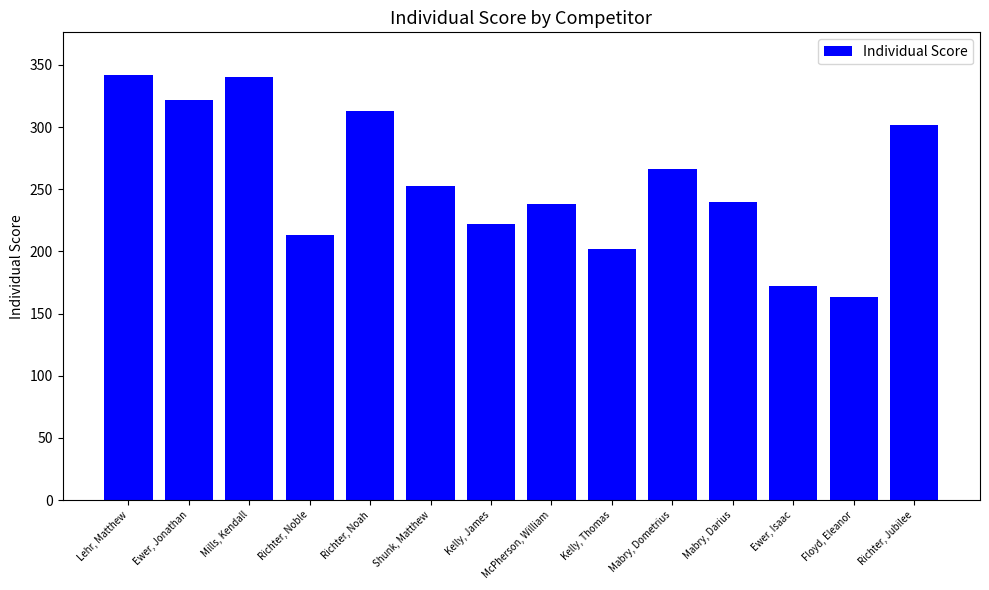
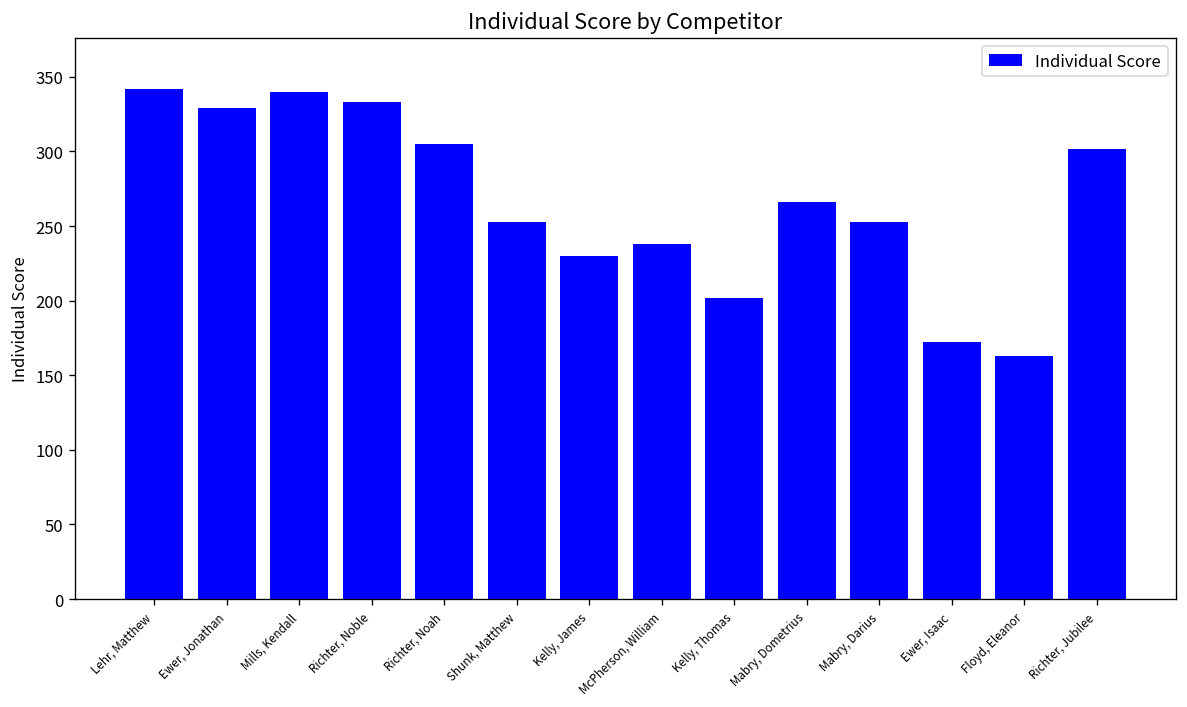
  {
    "Lehr, Matthew": 342,
-   "Ewer, Jonathan": 322,
+   "Ewer, Jonathan": 329,
    "Mills, Kendall": 340,
-   "Richter, Noble": 213,
-   "Richter, Noah": 313,
+   "Richter, Noble": 333,
+   "Richter, Noah": 305,
    "Shunk, Matthew": 253,
-   "Kelly, James": 222,
+   "Kelly, James": 230,
    "McPherson, William": 238,
    "Kelly, Thomas": 202,
    "Mabry, Dometrius": 266,
-   "Mabry, Darius": 240,
+   "Mabry, Darius": 253,
    "Ewer, Isaac": 172,
    "Floyd, Eleanor": 163,
    "Richter, Jubilee": 302
  }
